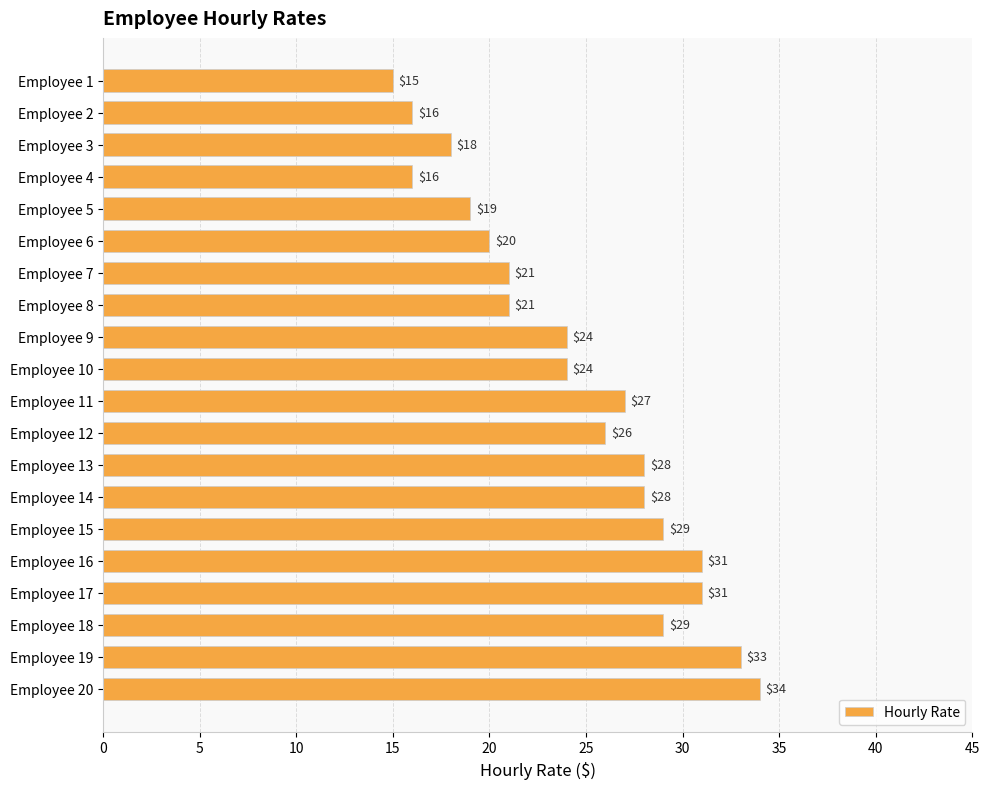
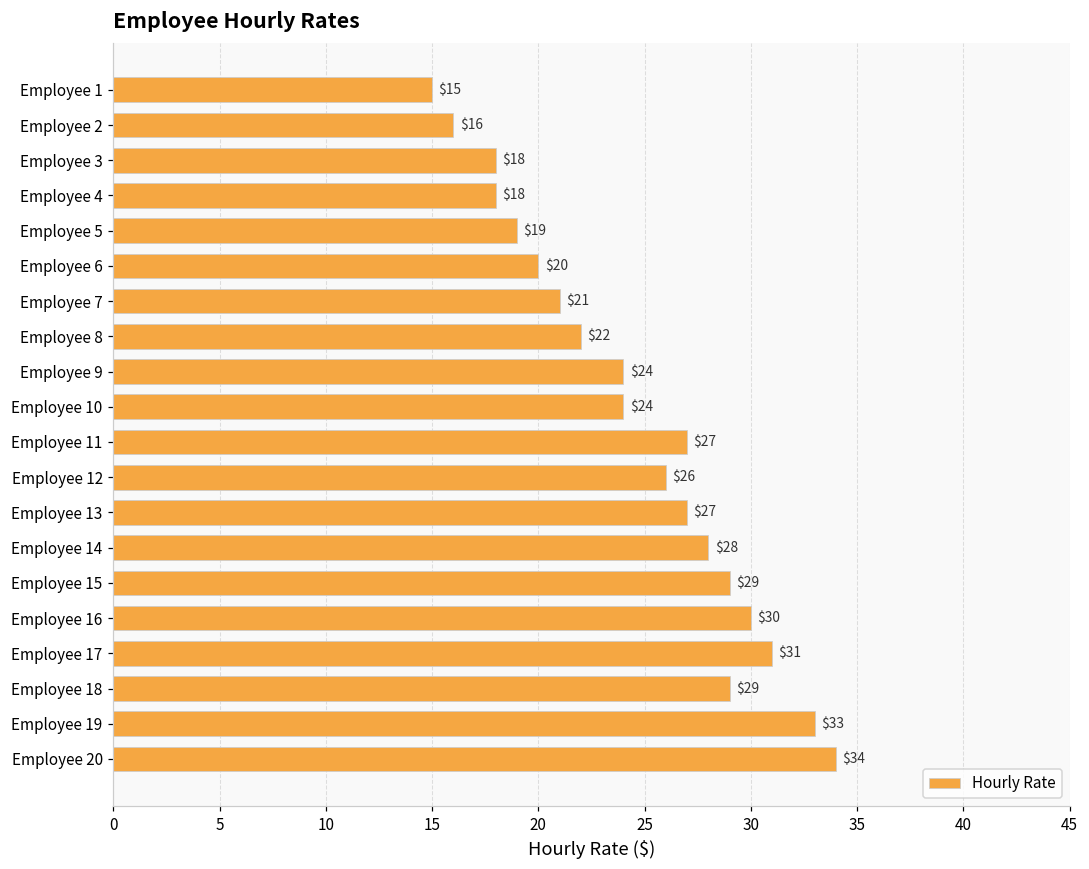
  {
    "Employee 1": "$15",
    "Employee 2": "$16",
    "Employee 3": "$18",
-   "Employee 4": "$16",
+   "Employee 4": "$18",
    "Employee 5": "$19",
    "Employee 6": "$20",
    "Employee 7": "$21",
-   "Employee 8": "$21",
+   "Employee 8": "$22",
    "Employee 9": "$24",
    "Employee 10": "$24",
    "Employee 11": "$27",
    "Employee 12": "$26",
-   "Employee 13": "$28",
+   "Employee 13": "$27",
    "Employee 14": "$28",
    "Employee 15": "$29",
-   "Employee 16": "$31",
+   "Employee 16": "$30",
    "Employee 17": "$31",
    "Employee 18": "$29",
    "Employee 19": "$33",
    "Employee 20": "$34"
  }
